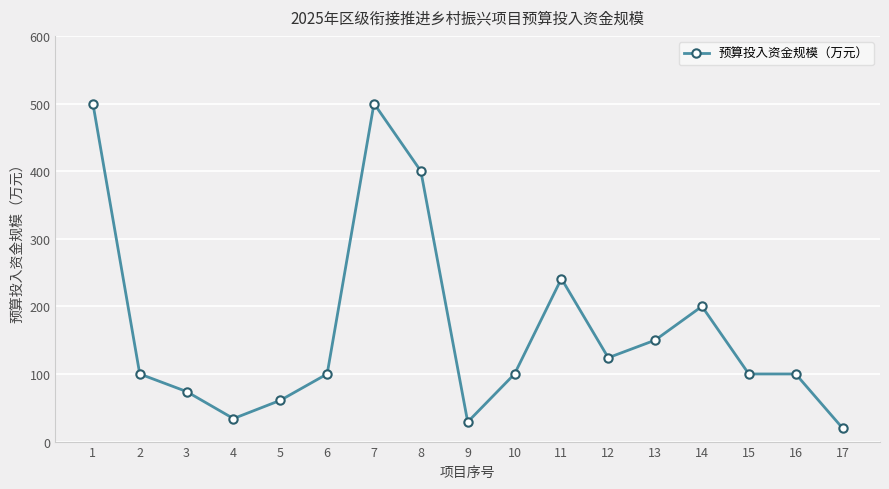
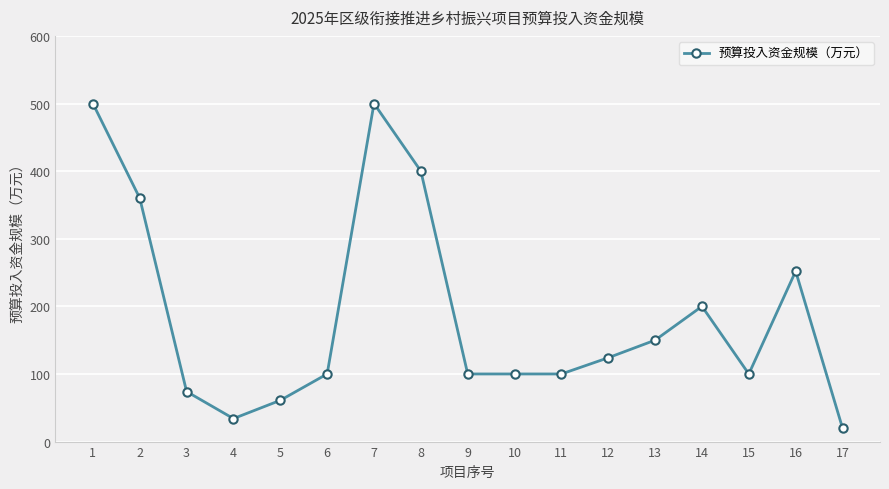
  {
    "1": 500,
-   "2": 100,
+   "2": 360,
    "3": 70,
    "4": 30,
    "5": 60,
    "6": 100,
    "7": 500,
    "8": 400,
-   "9": 30,
+   "9": 100,
    "10": 100,
-   "11": 240,
+   "11": 100,
    "12": 120,
    "13": 150,
    "14": 200,
    "15": 100,
-   "16": 100,
+   "16": 250,
    "17": 20
  }
